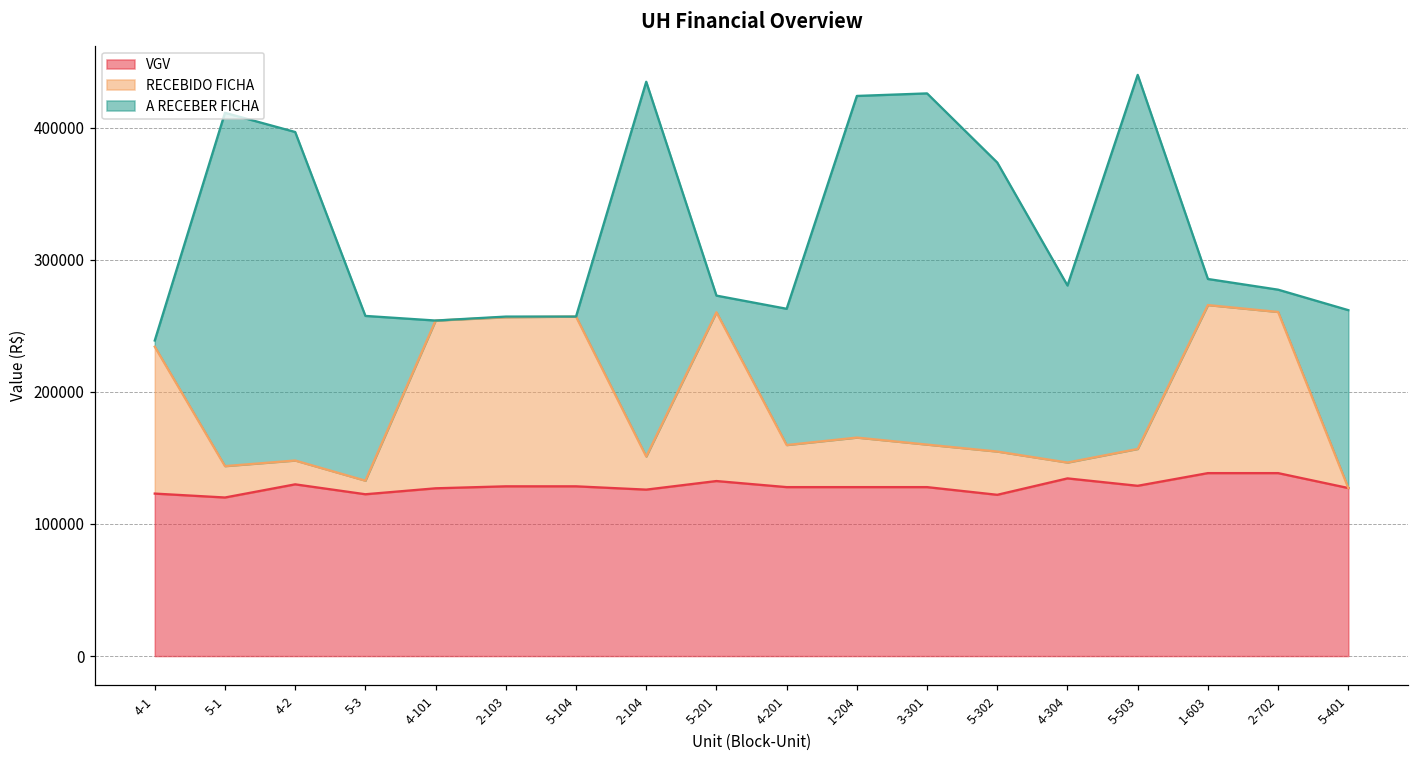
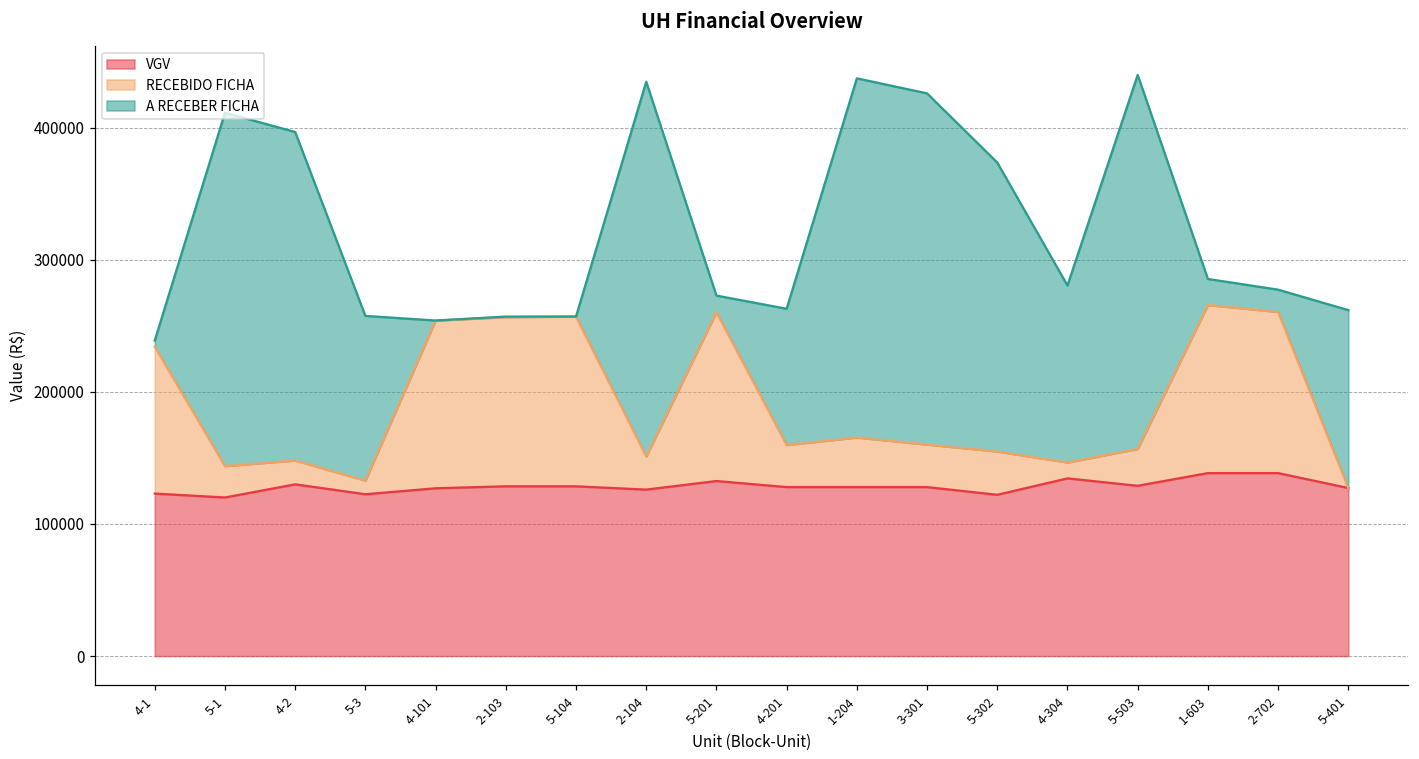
  {
    "VGV": {
      "4-1": 123000,
      "5-1": 120000,
      "4-2": 130000,
      "5-3": 123000,
      "4-101": 127000,
      "2-103": 129000,
      "5-104": 129000,
      "2-104": 126000,
      "5-201": 133000,
      "4-201": 128000,
      "1-204": 128000,
      "3-301": 128000,
      "5-302": 122000,
      "4-304": 135000,
      "5-503": 129000,
      "1-603": 139000,
      "2-702": 139000
    },
    "RECEBIDO FICHA": {
      "4-1": 111000,
      "5-1": 24000,
      "4-2": 18000,
      "5-3": 10000,
      "2-104": 25000,
      "5-201": 128000,
      "4-201": 32000,
      "1-204": 38000,
      "3-301": 32000,
      "5-302": 33000,
      "4-304": 12000,
      "5-503": 28000,
      "1-603": 127000,
      "2-702": 122000
    },
    "A RECEBER FICHA": {
      "4-1": 5000,
      "4-2": 249000,
      "5-3": 125000,
      "2-104": 284000,
      "5-201": 13000,
      "4-201": 103000,
-     "1-204": 259000,
+     "1-204": 272000,
      "3-301": 266000,
      "5-302": 219000,
      "4-304": 134000,
      "5-503": 283000,
      "1-603": 20000,
      "2-702": 17000,
      "5-401": 135000
    }
  }
